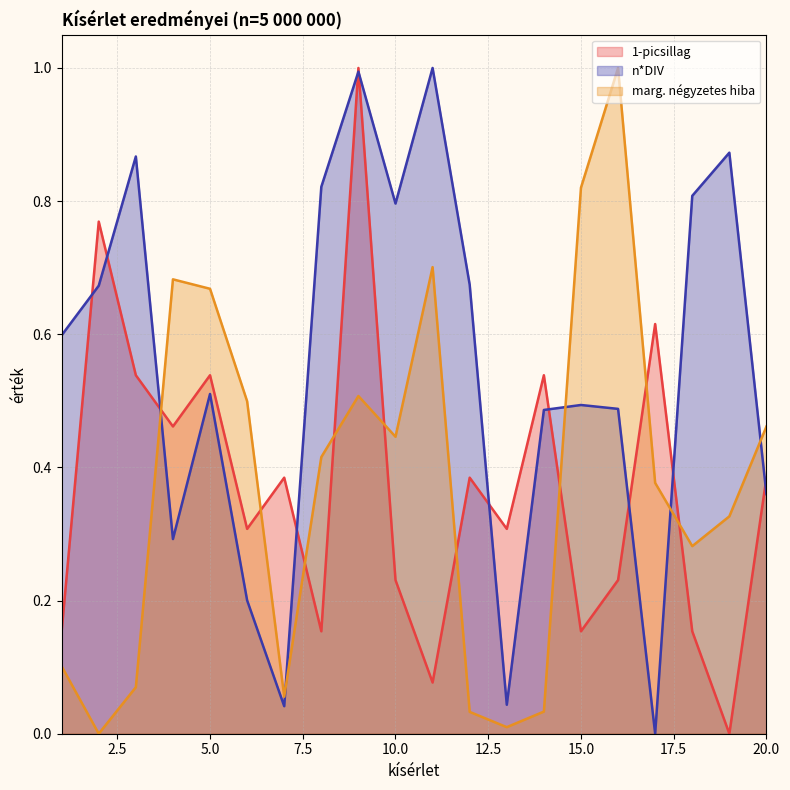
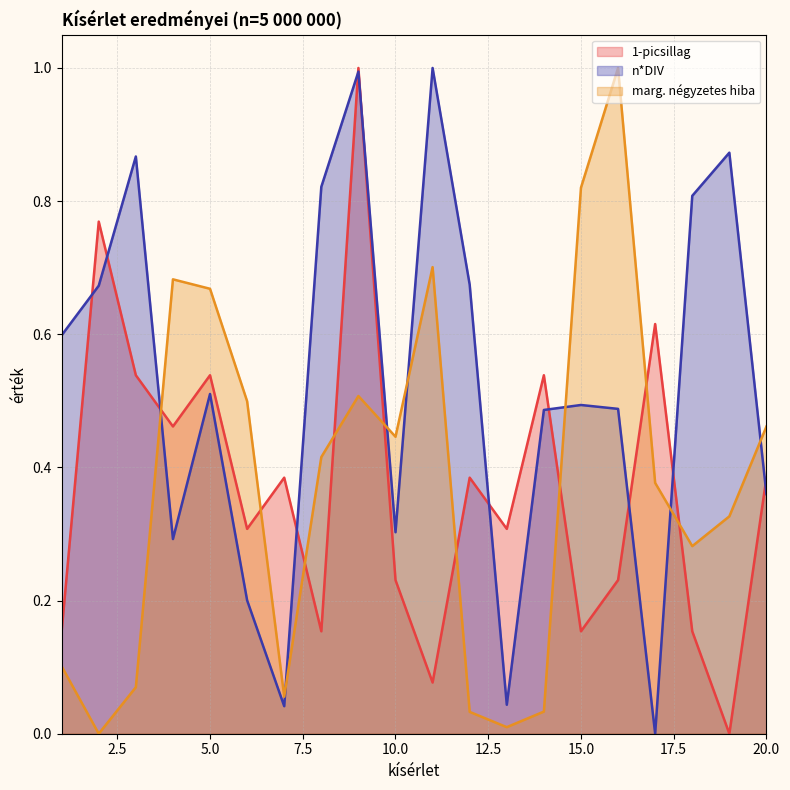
  {
    "n*DIV": {
      "5.0": 0.51,
-     "10.0": 0.80,
+     "10.0": 0.30,
      "15.0": 0.49,
      "20.0": 0.36
    }
  }
